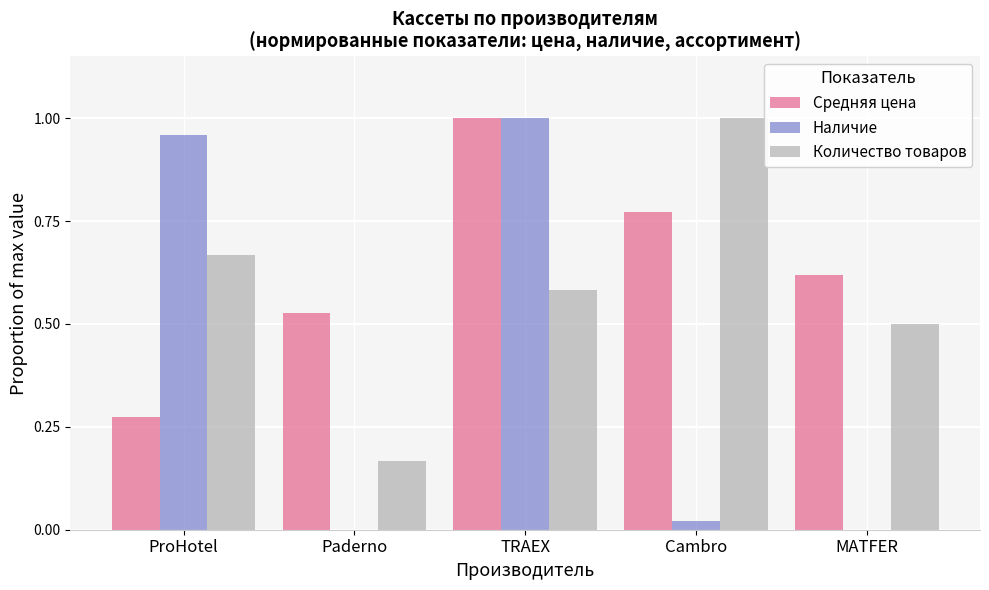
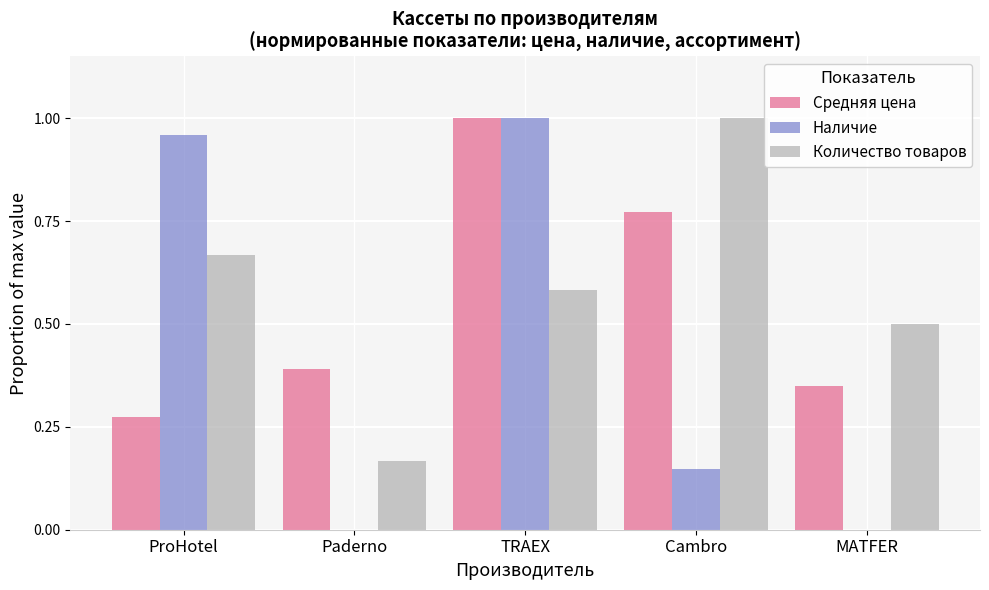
  {
    "Средняя цена": {
      "ProHotel": 0.27,
-     "Paderno": 0.53,
+     "Paderno": 0.39,
      "TRAEX": 1.00,
      "Cambro": 0.77,
-     "MATFER": 0.62
+     "MATFER": 0.35
    },
    "Наличие": {
      "ProHotel": 0.96,
      "Paderno": 0.00,
      "TRAEX": 1.00,
-     "Cambro": 0.02,
+     "Cambro": 0.15,
      "MATFER": 0.00
    },
    "Количество товаров": {
      "ProHotel": 0.67,
      "Paderno": 0.17,
      "TRAEX": 0.58,
      "Cambro": 1.00,
      "MATFER": 0.50
    }
  }
